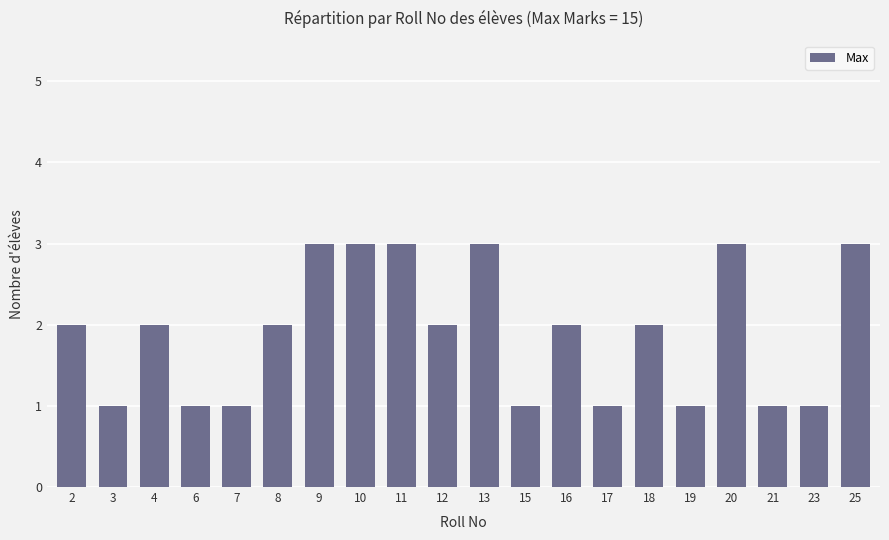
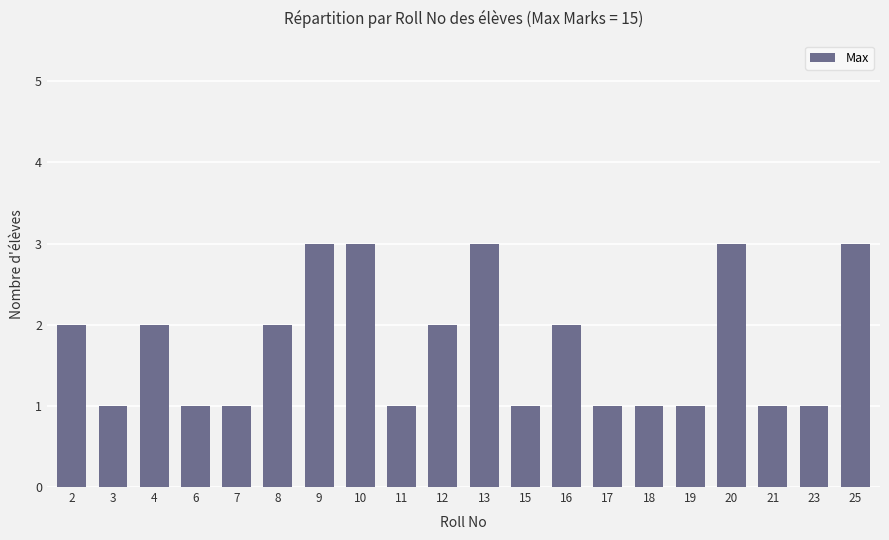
  {
    "2": 2,
    "3": 1,
    "4": 2,
    "6": 1,
    "7": 1,
    "8": 2,
    "9": 3,
    "10": 3,
-   "11": 3,
+   "11": 1,
    "12": 2,
    "13": 3,
    "15": 1,
    "16": 2,
    "17": 1,
-   "18": 2,
+   "18": 1,
    "19": 1,
    "20": 3,
    "21": 1,
    "23": 1,
    "25": 3
  }
